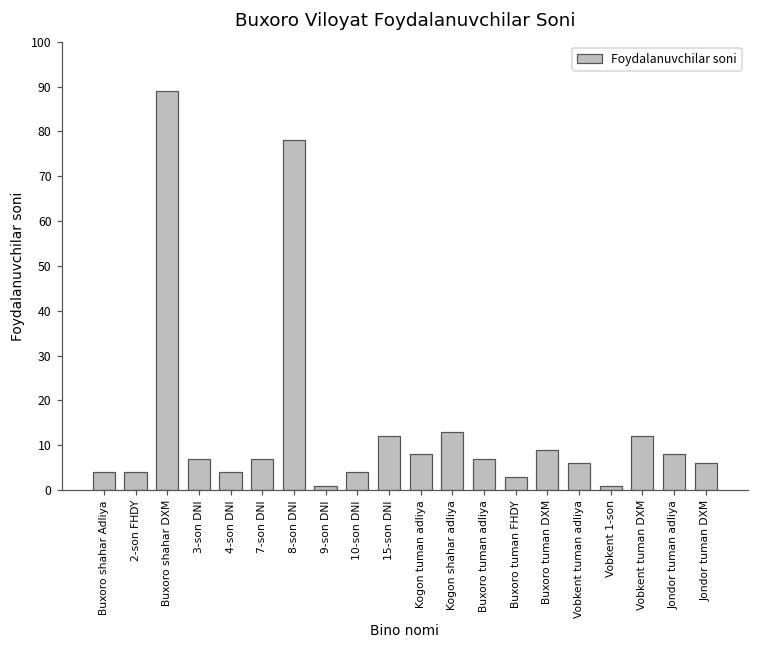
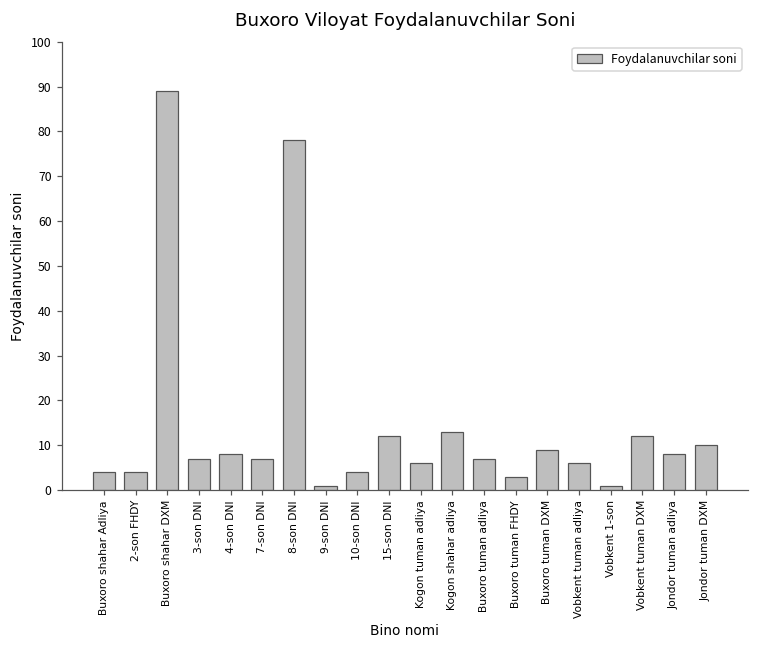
  {
    "Buxoro shahar Adliya": 4,
    "2-son FHDY": 4,
    "Buxoro shahar DXM": 89,
    "3-son DNI": 7,
-   "4-son DNI": 4,
+   "4-son DNI": 8,
    "7-son DNI": 7,
    "8-son DNI": 78,
    "9-son DNI": 1,
    "10-son DNI": 4,
    "15-son DNI": 12,
-   "Kogon tuman adliya": 8,
+   "Kogon tuman adliya": 6,
    "Kogon shahar adliya": 13,
    "Buxoro tuman adliya": 7,
    "Buxoro tuman FHDY": 3,
    "Buxoro tuman DXM": 9,
    "Vobkent tuman adliya": 6,
    "Vobkent 1-son": 1,
    "Vobkent tuman DXM": 12,
    "Jondor tuman adliya": 8,
-   "Jondor tuman DXM": 6
+   "Jondor tuman DXM": 10
  }
